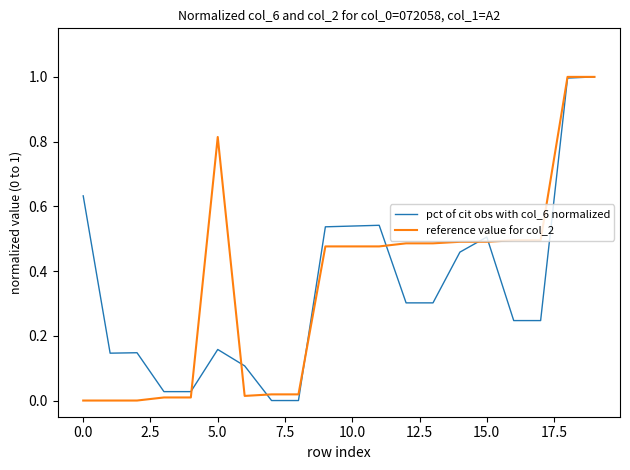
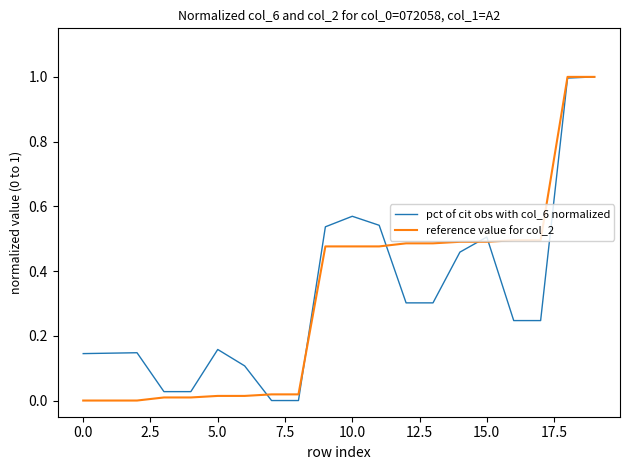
  {
    "pct of cit obs with col_6 normalized": {
-     "0.0": 0.63,
+     "0.0": 0.15,
      "5.0": 0.16,
-     "10.0": 0.54
+     "10.0": 0.57
    },
    "reference value for col_2": {
      "0.0": 0.00,
-     "5.0": 0.81,
+     "5.0": 0.01,
      "10.0": 0.48,
      "15.0": 0.49
    }
  }
